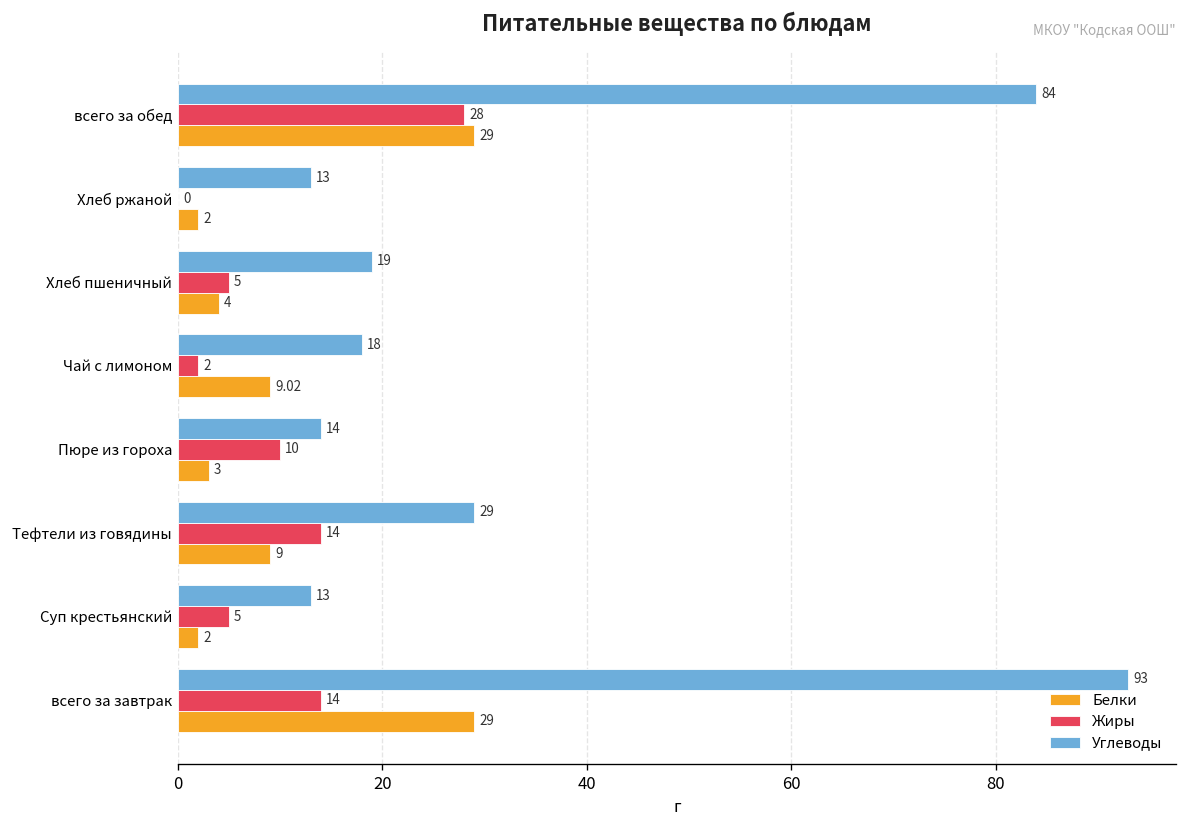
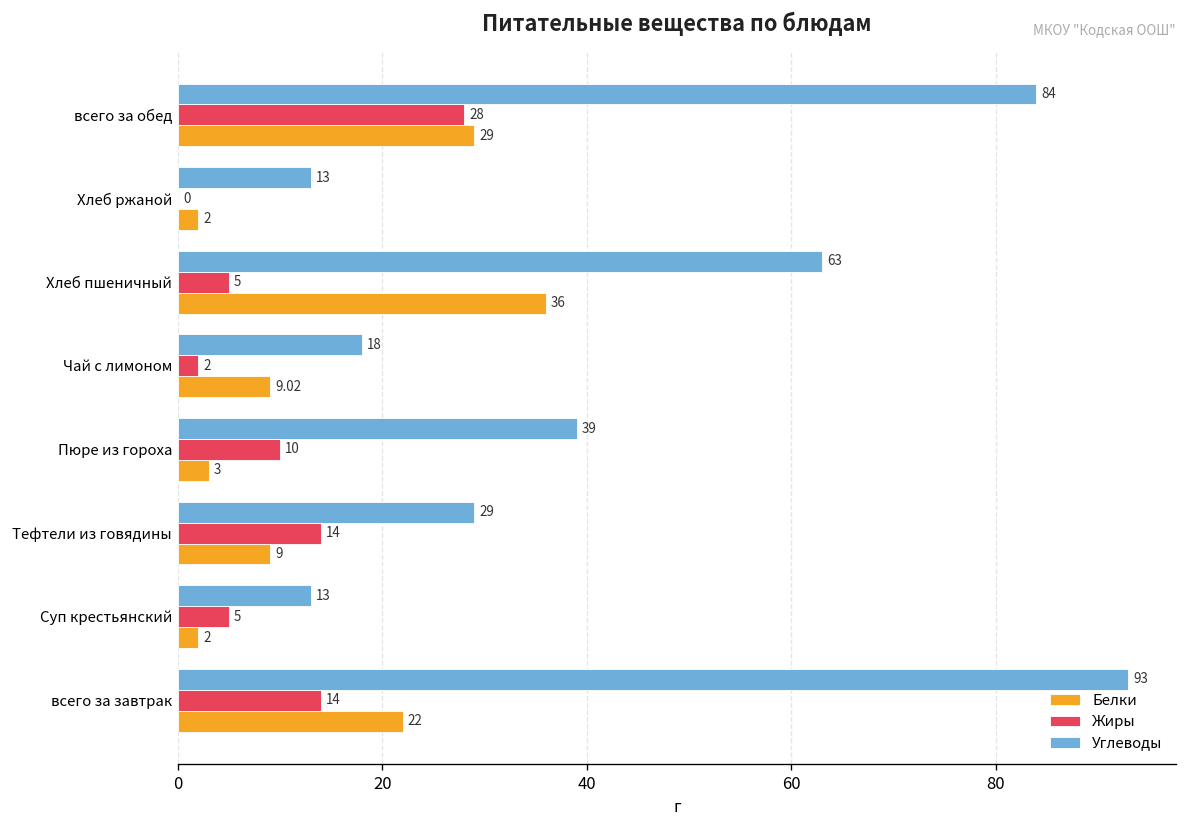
  {
    "Белки": {
      "всего за обед": 29,
      "Хлеб ржаной": 2,
-     "Хлеб пшеничный": 4,
+     "Хлеб пшеничный": 36,
      "Чай с лимоном": 9.02,
      "Пюре из гороха": 3,
      "Тефтели из говядины": 9,
      "Суп крестьянский": 2,
-     "всего за завтрак": 29
+     "всего за завтрак": 22
    },
    "Жиры": {
      "всего за обед": 28,
      "Хлеб ржаной": 0,
      "Хлеб пшеничный": 5,
      "Чай с лимоном": 2,
      "Пюре из гороха": 10,
      "Тефтели из говядины": 14,
      "Суп крестьянский": 5,
      "всего за завтрак": 14
    },
    "Углеводы": {
      "всего за обед": 84,
      "Хлеб ржаной": 13,
-     "Хлеб пшеничный": 19,
+     "Хлеб пшеничный": 63,
      "Чай с лимоном": 18,
-     "Пюре из гороха": 14,
+     "Пюре из гороха": 39,
      "Тефтели из говядины": 29,
      "Суп крестьянский": 13,
      "всего за завтрак": 93
    }
  }
